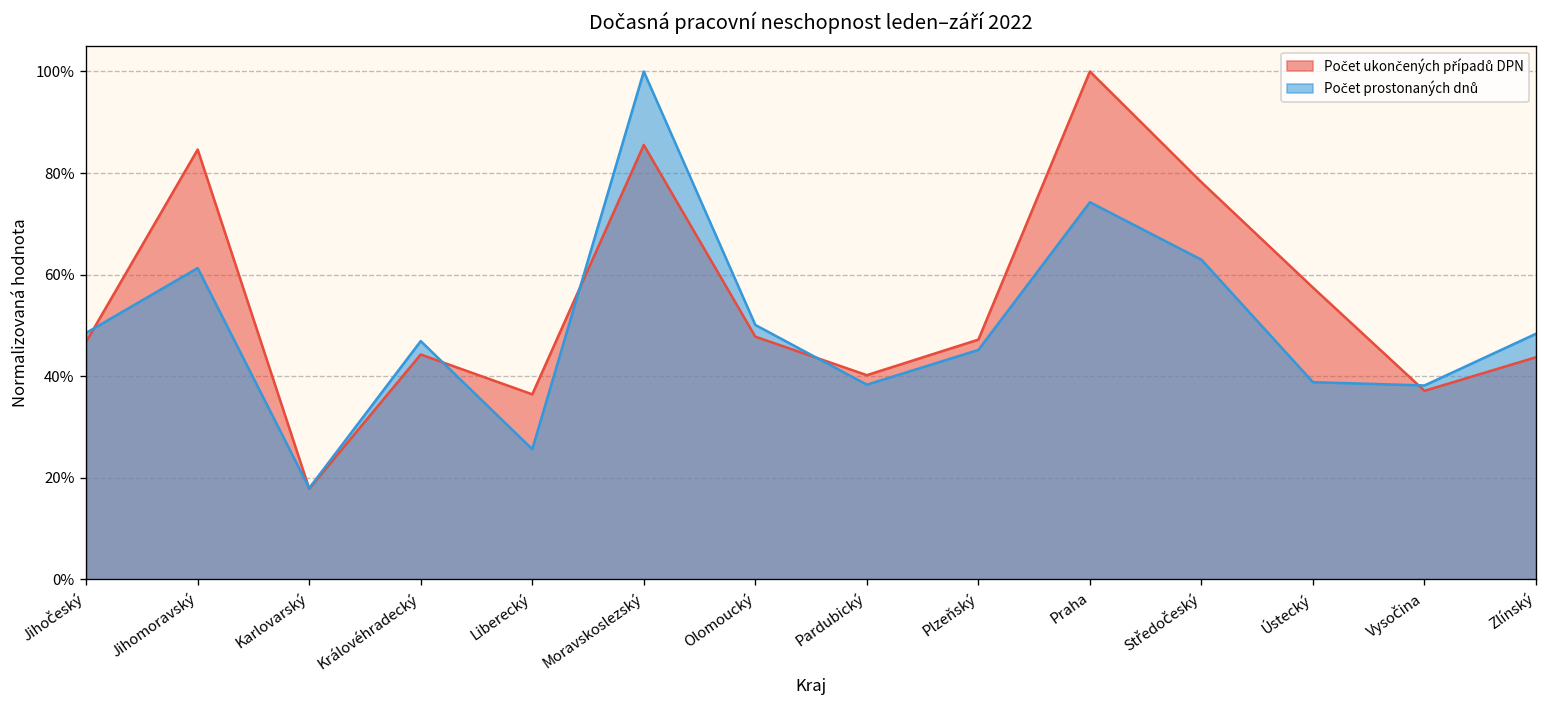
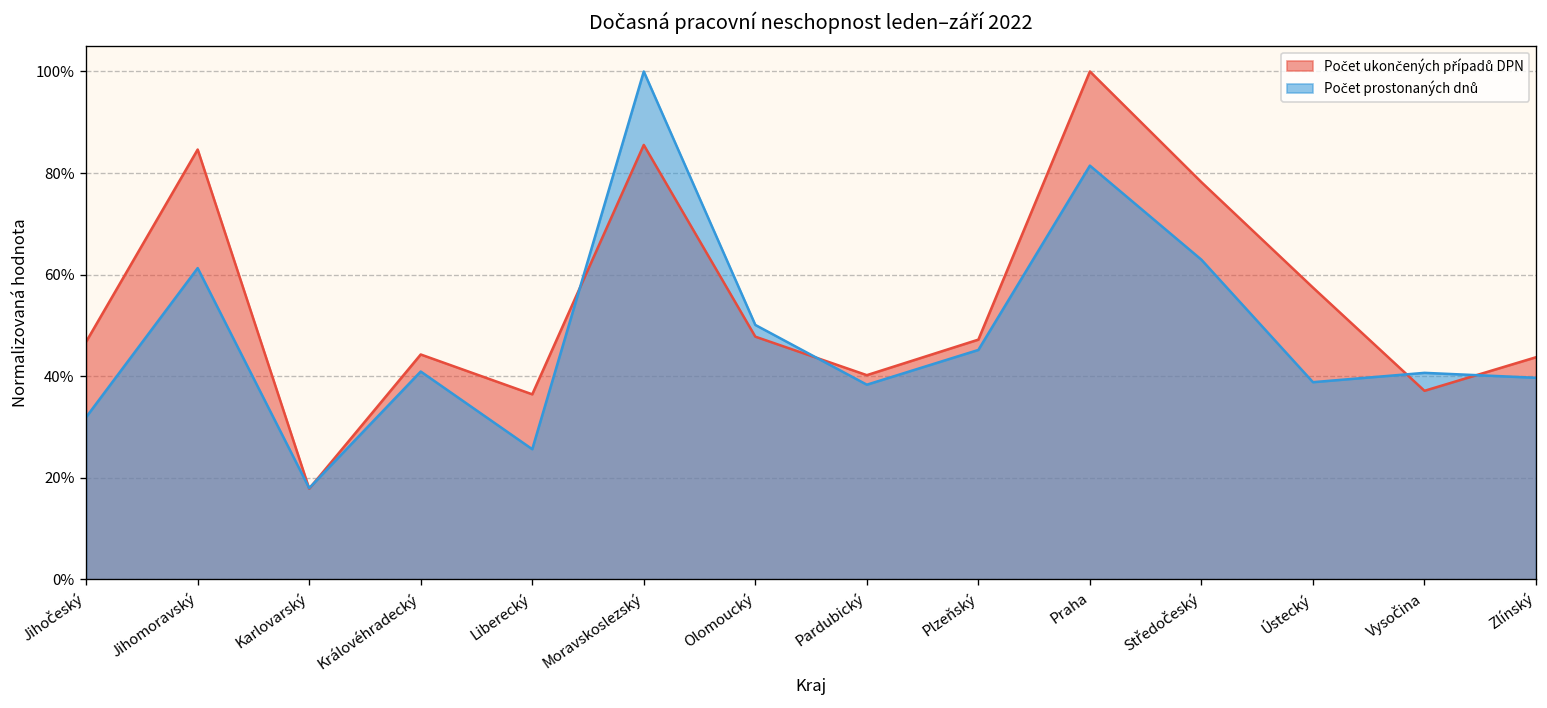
  {
    "Počet ukončených případů DPN": {
      "Jihočeský": "47%",
      "Jihomoravský": "85%",
      "Královéhradecký": "44%",
      "Liberecký": "36%",
      "Moravskoslezský": "86%",
      "Olomoucký": "48%",
      "Pardubický": "40%",
      "Plzeňský": "47%",
      "Praha": "100%",
      "Středočeský": "78%",
      "Ústecký": "57%",
      "Vysočina": "37%",
      "Zlínský": "44%"
    },
    "Počet prostonaných dnů": {
-     "Jihočeský": "49%",
+     "Jihočeský": "32%",
      "Jihomoravský": "61%",
-     "Královéhradecký": "47%",
+     "Královéhradecký": "41%",
      "Liberecký": "26%",
      "Moravskoslezský": "100%",
      "Olomoucký": "50%",
      "Pardubický": "38%",
      "Plzeňský": "45%",
-     "Praha": "74%",
+     "Praha": "81%",
      "Středočeský": "63%",
      "Ústecký": "39%",
-     "Vysočina": "38%",
-     "Zlínský": "48%"
+     "Vysočina": "41%",
+     "Zlínský": "40%"
    }
  }
